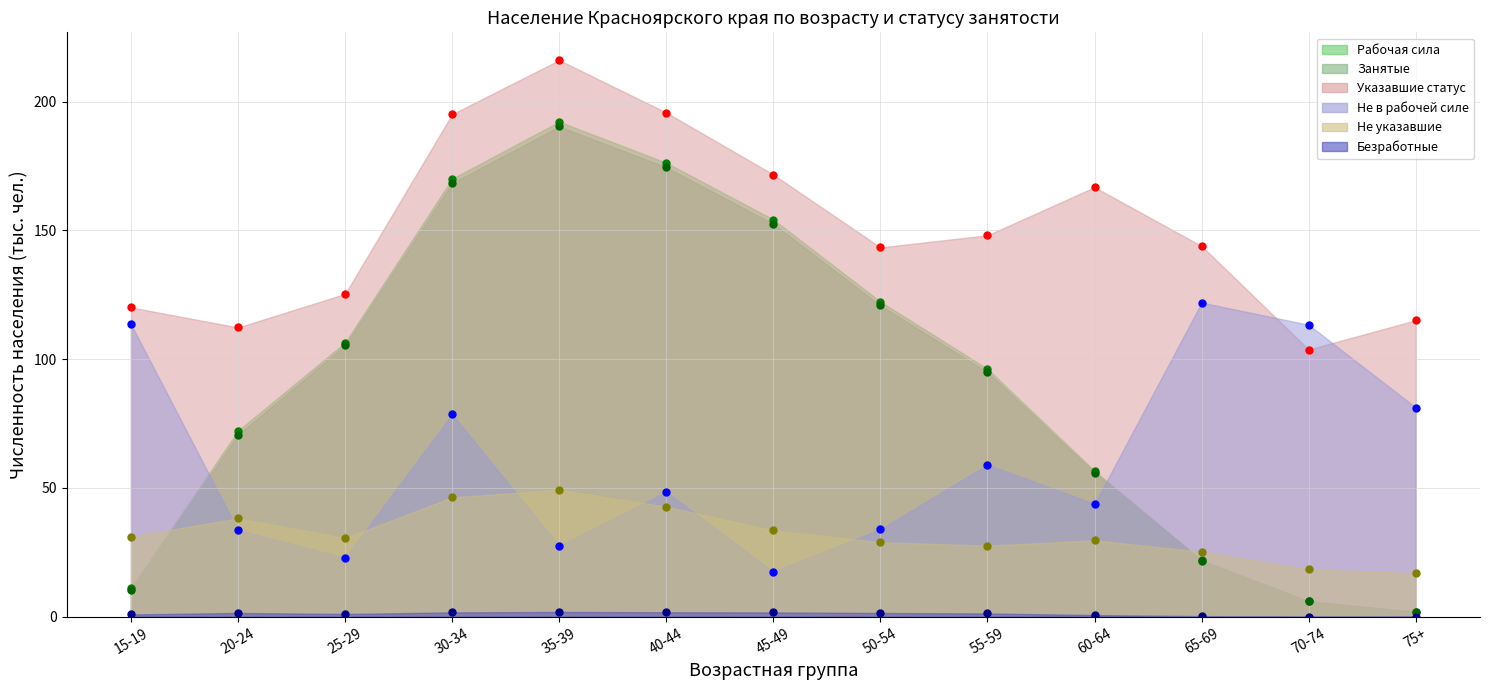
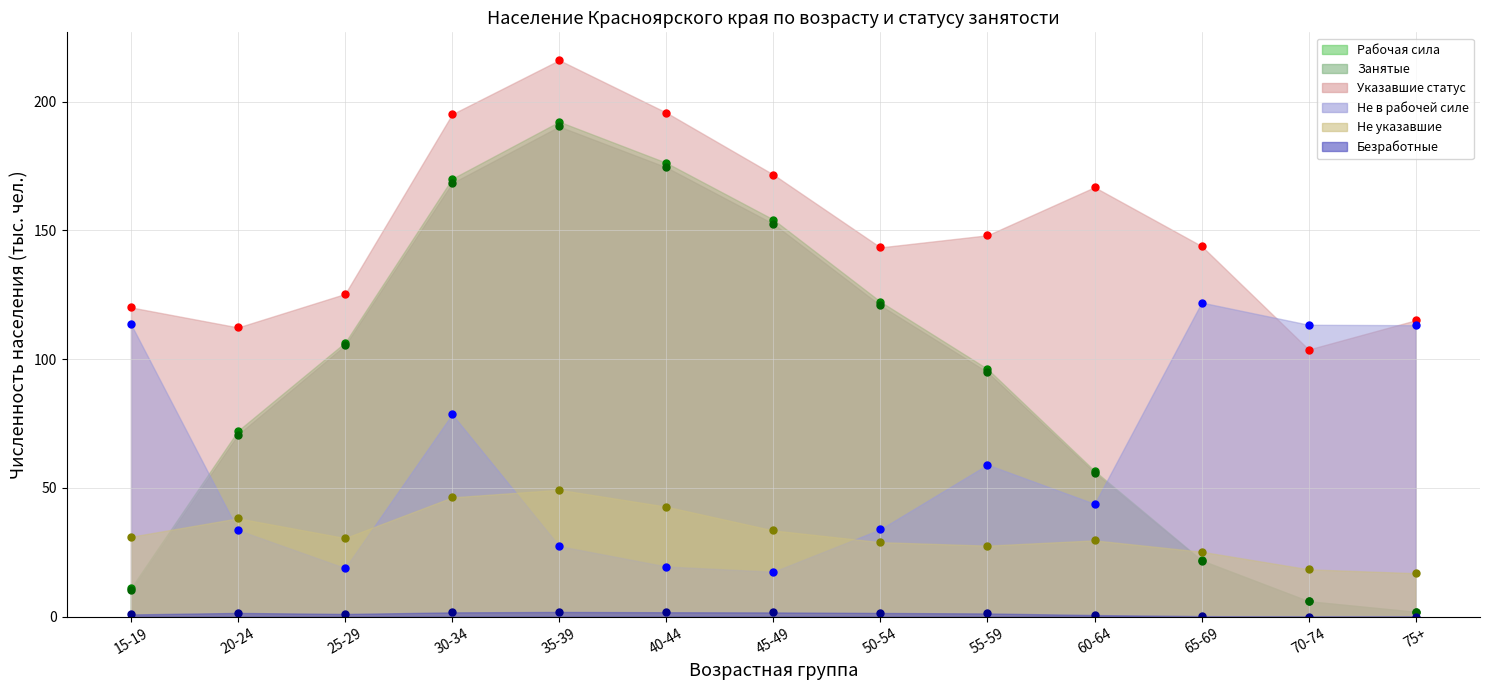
  {
    "Не в рабочей силе": {
      "15-19": 114,
      "20-24": 34,
-     "25-29": 23,
+     "25-29": 19,
      "30-34": 79,
      "35-39": 27,
-     "40-44": 48,
+     "40-44": 19,
      "45-49": 17,
      "50-54": 34,
      "55-59": 59,
      "60-64": 44,
      "65-69": 122,
      "70-74": 113,
-     "75+": 81
+     "75+": 113
    },
    "Безработные": {
      "15-19": 1,
      "20-24": 1,
      "25-29": 1,
      "30-34": 2,
      "35-39": 2,
      "40-44": 2,
      "45-49": 2,
      "50-54": 1,
      "55-59": 1,
      "60-64": 1,
      "65-69": 0,
      "70-74": 0,
      "75+": 0
    }
  }
